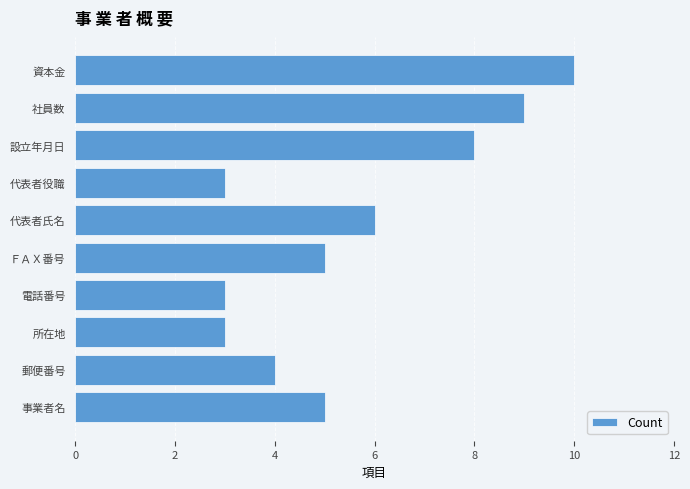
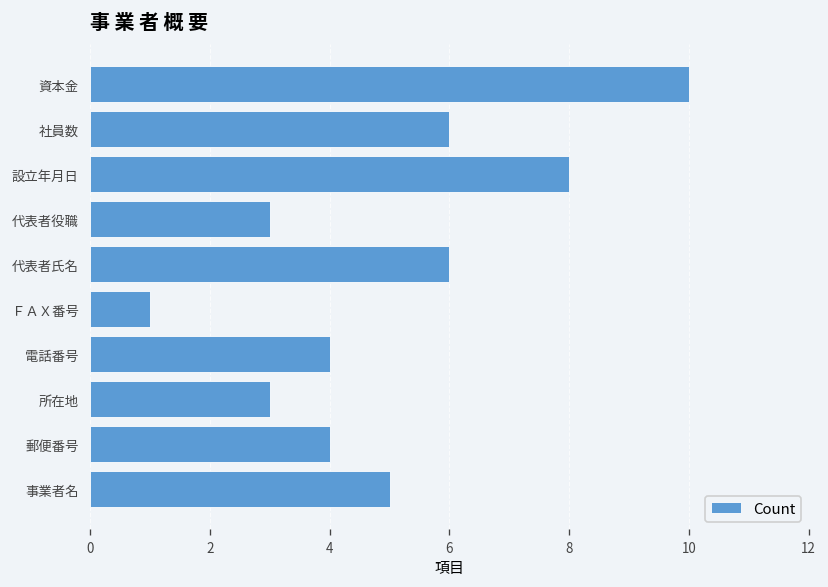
  {
    "資本金": 10,
-   "社員数": 9,
+   "社員数": 6,
    "設立年月日": 8,
    "代表者役職": 3,
    "代表者氏名": 6,
-   "ＦＡＸ番号": 5,
-   "電話番号": 3,
+   "ＦＡＸ番号": 1,
+   "電話番号": 4,
    "所在地": 3,
    "郵便番号": 4,
    "事業者名": 5
  }
